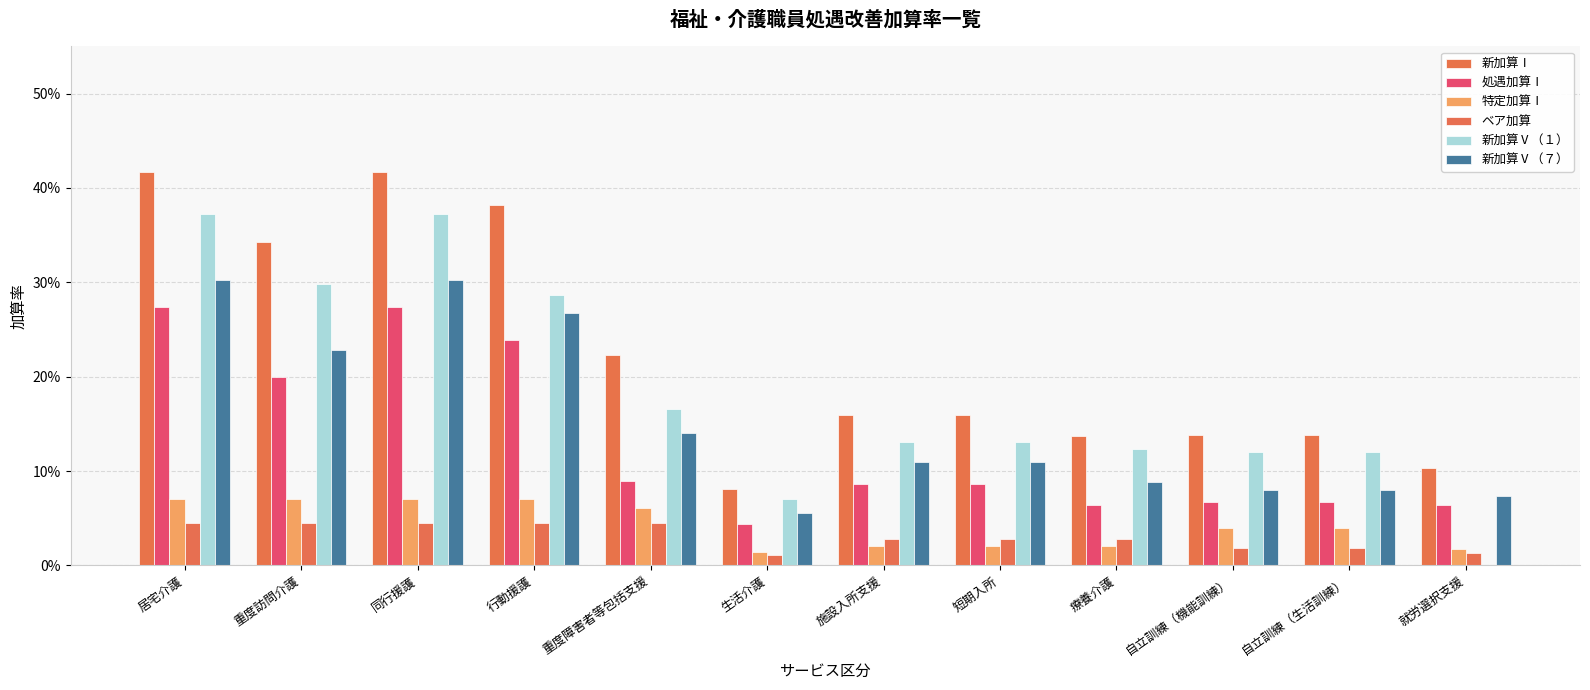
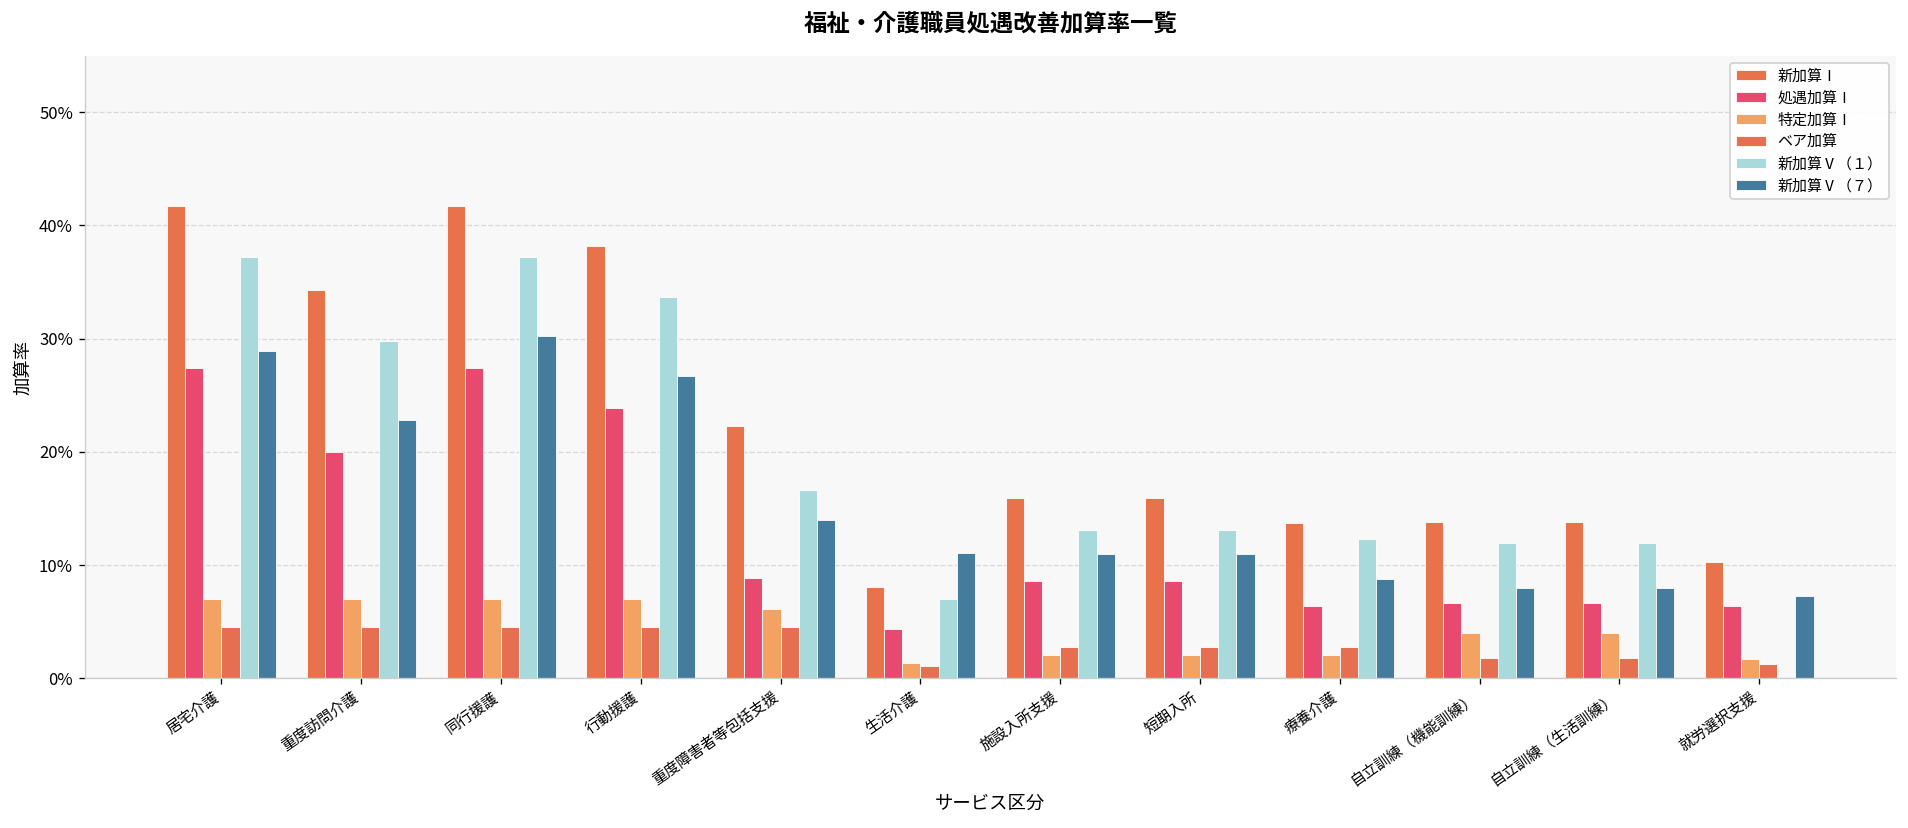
  {
    "新加算Ⅴ（１）": {
      "居宅介護": "37%",
      "重度訪問介護": "30%",
      "同行援護": "37%",
-     "行動援護": "29%",
+     "行動援護": "34%",
      "重度障害者等包括支援": "17%",
      "生活介護": "7%",
      "施設入所支援": "13%",
      "短期入所": "13%",
      "療養介護": "12%",
      "自立訓練（機能訓練）": "12%",
      "自立訓練（生活訓練）": "12%",
      "就労選択支援": "0%"
    },
    "新加算Ⅴ（７）": {
-     "居宅介護": "30%",
+     "居宅介護": "29%",
      "重度訪問介護": "23%",
      "同行援護": "30%",
      "行動援護": "27%",
      "重度障害者等包括支援": "14%",
-     "生活介護": "6%",
+     "生活介護": "11%",
      "施設入所支援": "11%",
      "短期入所": "11%",
      "療養介護": "9%",
      "自立訓練（機能訓練）": "8%",
      "自立訓練（生活訓練）": "8%",
      "就労選択支援": "7%"
    }
  }
